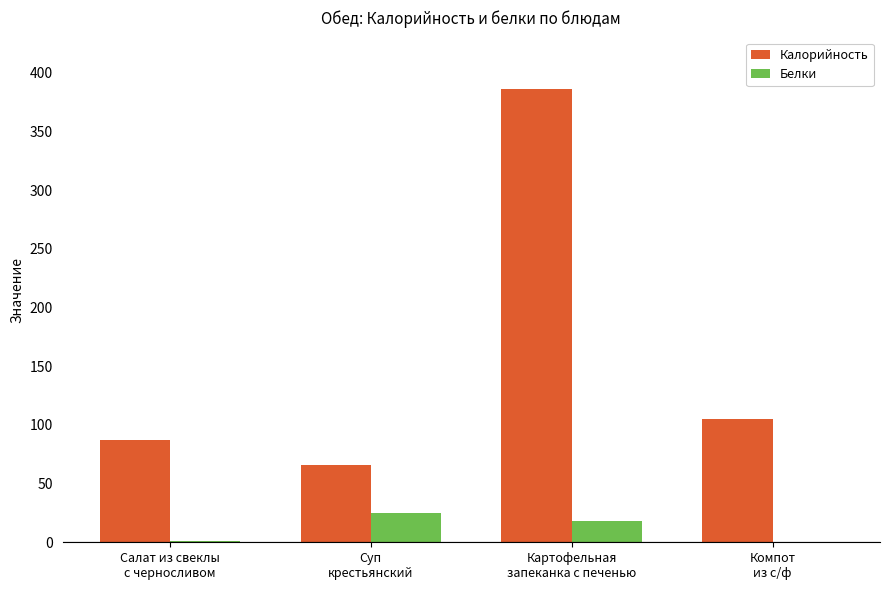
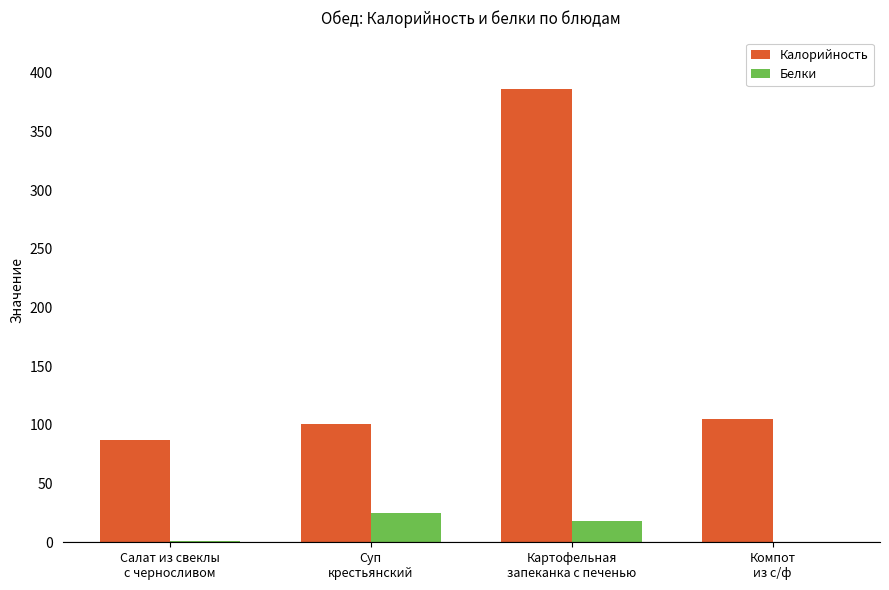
  {
    "Калорийность": {
      "Салат из свеклы с черносливом": 87,
-     "Суп крестьянский": 66,
+     "Суп крестьянский": 101,
      "Картофельная запеканка с печенью": 386,
      "Компот из с/ф": 105
    },
    "Белки": {
      "Суп крестьянский": 25,
      "Картофельная запеканка с печенью": 18
    }
  }
